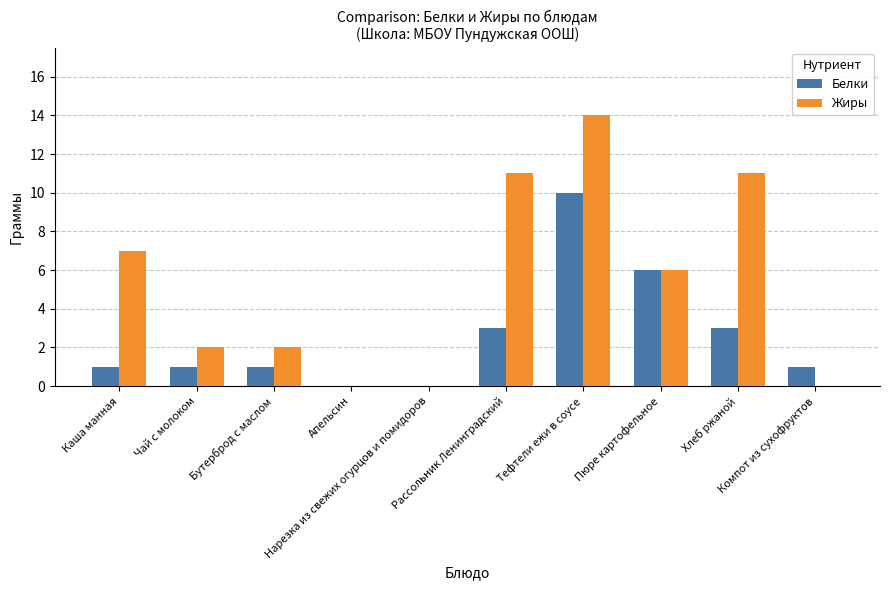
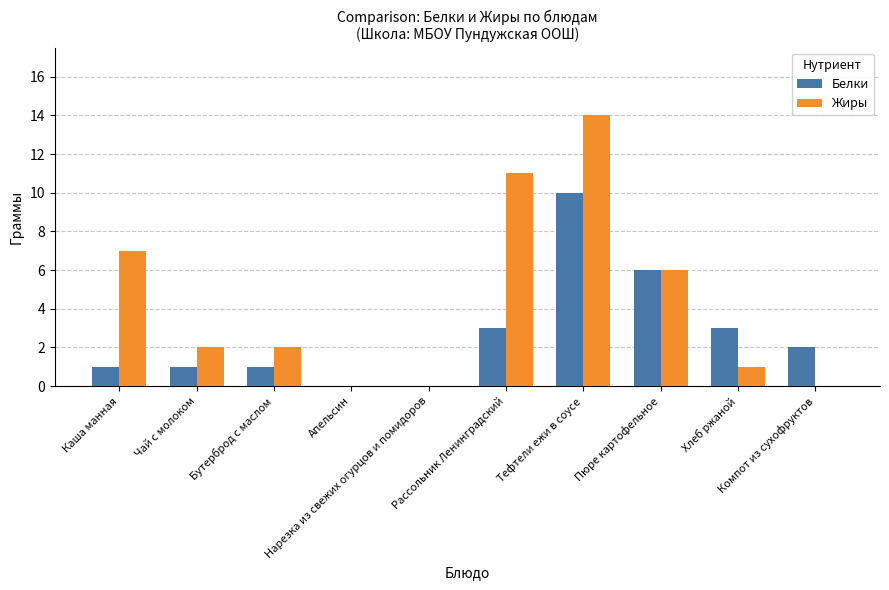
  {
    "Белки": {
      "Каша манная": 1,
      "Чай с молоком": 1,
      "Бутерброд с маслом": 1,
      "Апельсин": 0,
      "Нарезка из свежих огурцов и помидоров": 0,
      "Рассольник Ленинградский": 3,
      "Тефтели ежи в соусе": 10,
      "Пюре картофельное": 6,
      "Хлеб ржаной": 3,
-     "Компот из сухофруктов": 1
+     "Компот из сухофруктов": 2
    },
    "Жиры": {
      "Каша манная": 7,
      "Чай с молоком": 2,
      "Бутерброд с маслом": 2,
      "Апельсин": 0,
      "Нарезка из свежих огурцов и помидоров": 0,
      "Рассольник Ленинградский": 11,
      "Тефтели ежи в соусе": 14,
      "Пюре картофельное": 6,
-     "Хлеб ржаной": 11,
+     "Хлеб ржаной": 1,
      "Компот из сухофруктов": 0
    }
  }
